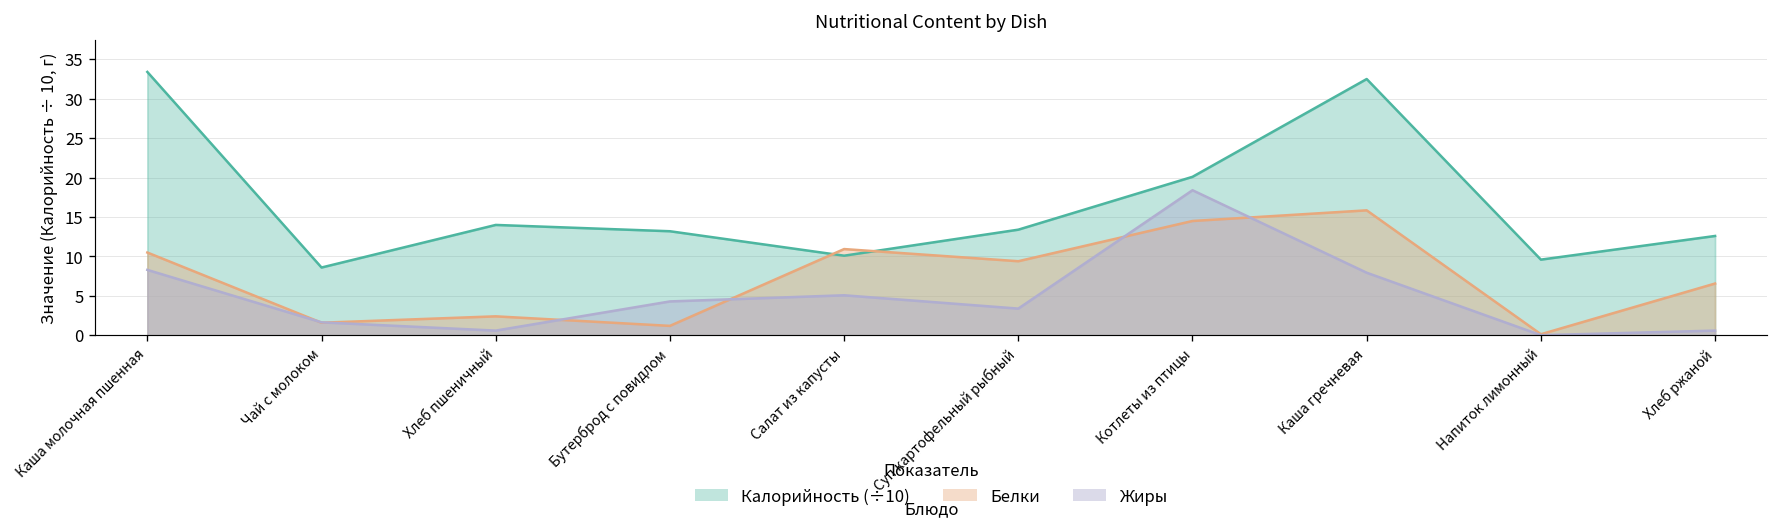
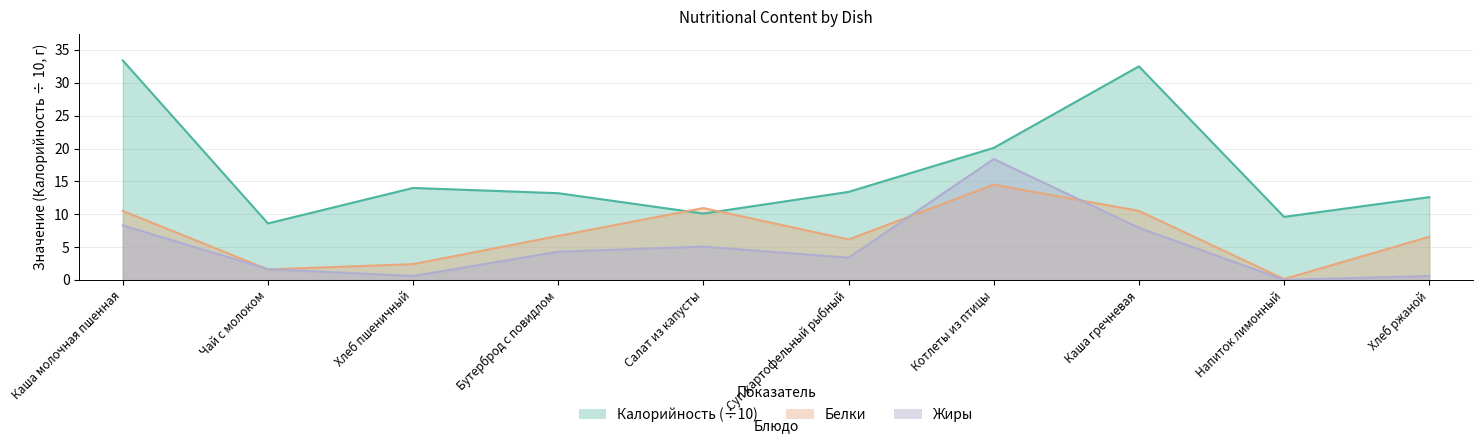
  {
    "Белки": {
      "Каша молочная пшенная": 11,
      "Хлеб пшеничный": 2,
-     "Бутерброд с повидлом": 1,
+     "Бутерброд с повидлом": 7,
      "Салат из капусты": 11,
-     "Суп картофельный рыбный": 9,
+     "Суп картофельный рыбный": 6,
      "Котлеты из птицы": 15,
-     "Каша гречневая": 16,
+     "Каша гречневая": 11,
      "Хлеб ржаной": 7
    }
  }
